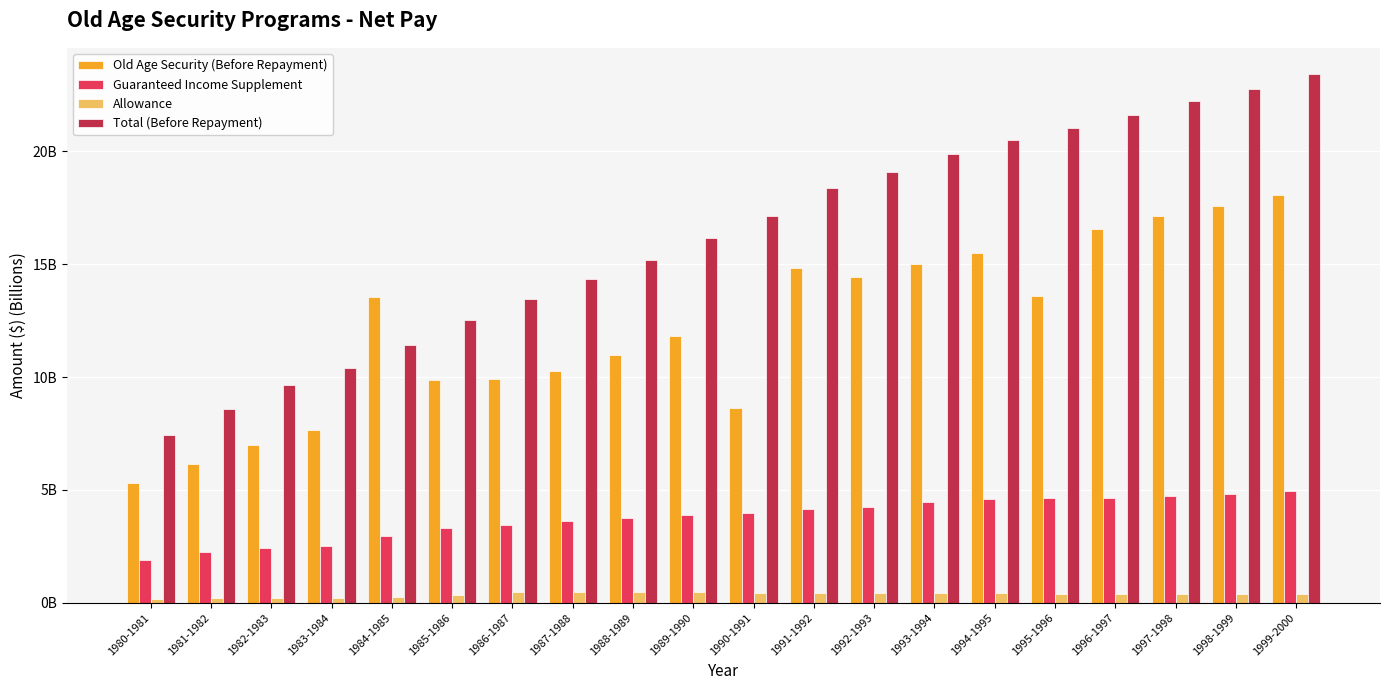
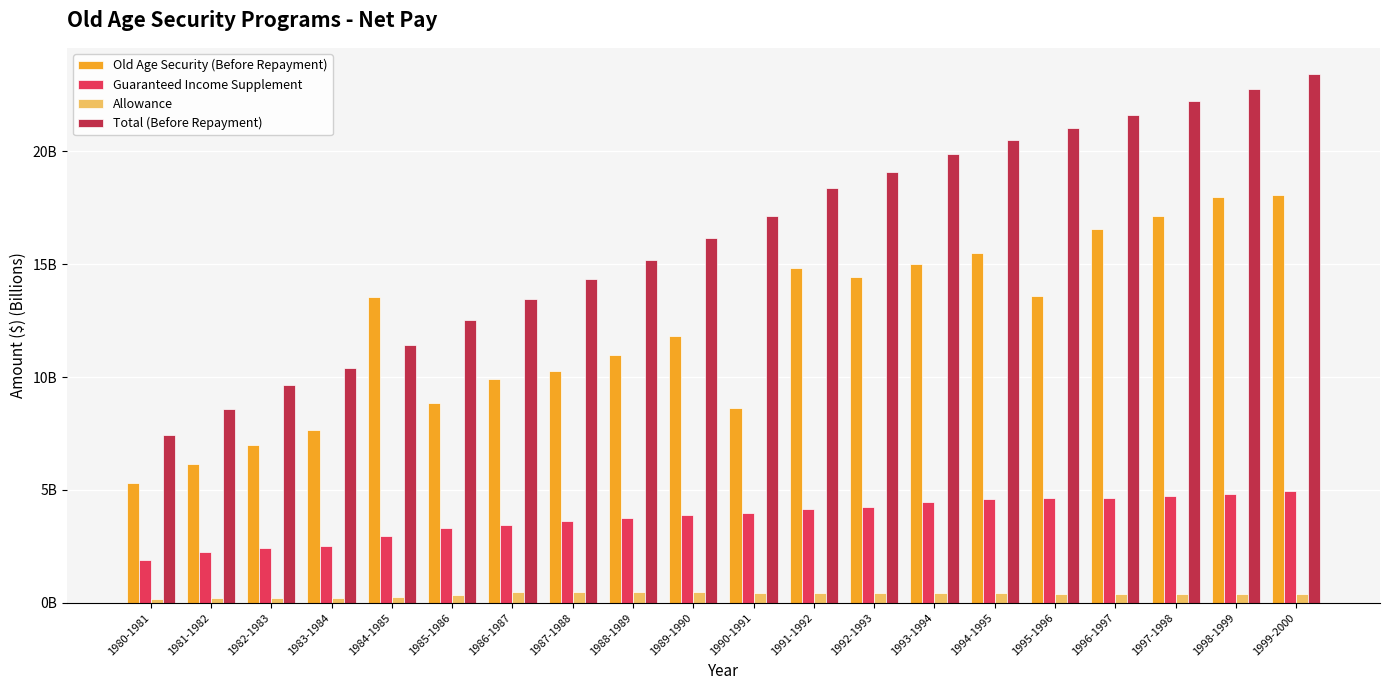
  {
    "Old Age Security (Before Repayment)": {
      "1980-1981": 5300000000,
      "1981-1982": 6100000000,
      "1982-1983": 7000000000,
      "1983-1984": 7600000000,
      "1984-1985": 13500000000,
-     "1985-1986": 9900000000,
+     "1985-1986": 8900000000,
      "1986-1987": 9900000000,
      "1987-1988": 10200000000,
      "1988-1989": 11000000000,
      "1989-1990": 11800000000,
      "1990-1991": 8600000000,
      "1991-1992": 14800000000,
      "1992-1993": 14400000000,
      "1993-1994": 15000000000,
      "1994-1995": 15500000000,
      "1995-1996": 13600000000,
      "1996-1997": 16600000000,
      "1997-1998": 17100000000,
-     "1998-1999": 17600000000,
+     "1998-1999": 18000000000,
      "1999-2000": 18100000000
    },
    "Allowance": {
      "1980-1981": 200000000,
      "1981-1982": 200000000,
      "1982-1983": 200000000,
      "1983-1984": 200000000,
      "1984-1985": 200000000,
      "1985-1986": 300000000,
      "1986-1987": 500000000,
      "1987-1988": 500000000,
      "1988-1989": 500000000,
      "1989-1990": 500000000,
      "1990-1991": 400000000,
      "1991-1992": 400000000,
      "1992-1993": 400000000,
      "1993-1994": 400000000,
      "1994-1995": 400000000,
      "1995-1996": 400000000,
      "1996-1997": 400000000,
      "1997-1998": 400000000,
      "1998-1999": 400000000,
      "1999-2000": 400000000
    }
  }
